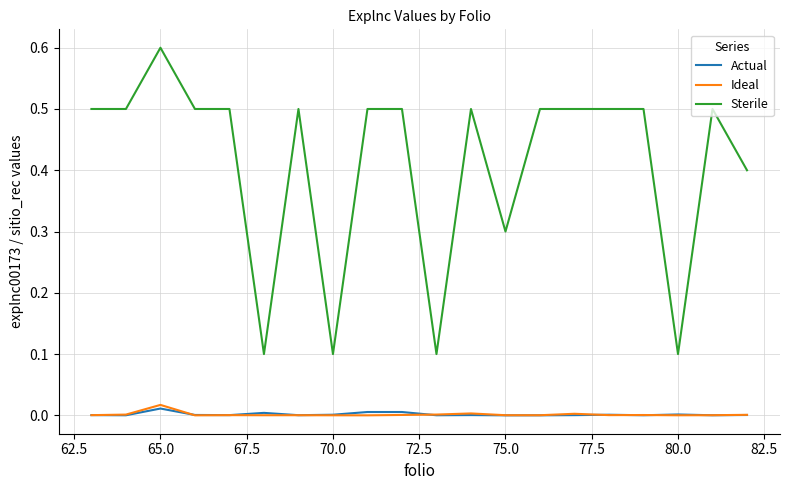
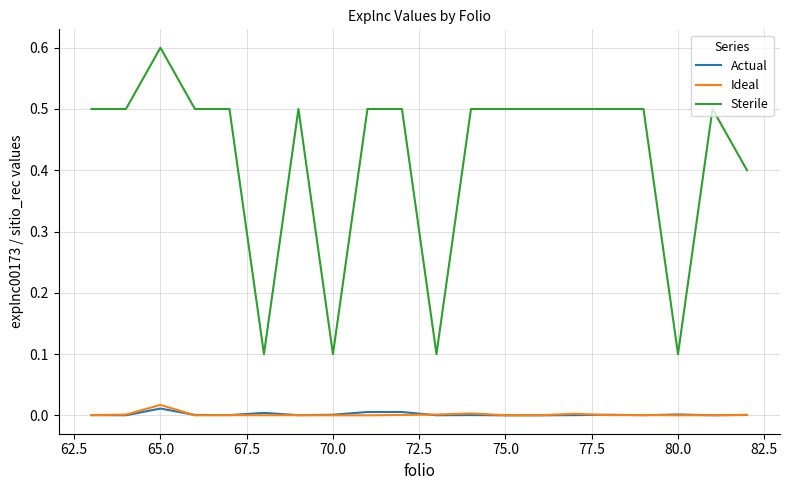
  {
    "Actual": {
      "65.0": 0.01
    },
    "Ideal": {
      "65.0": 0.02
    },
    "Sterile": {
      "65.0": 0.60,
      "70.0": 0.10,
-     "75.0": 0.30,
+     "75.0": 0.50,
      "80.0": 0.10
    }
  }
